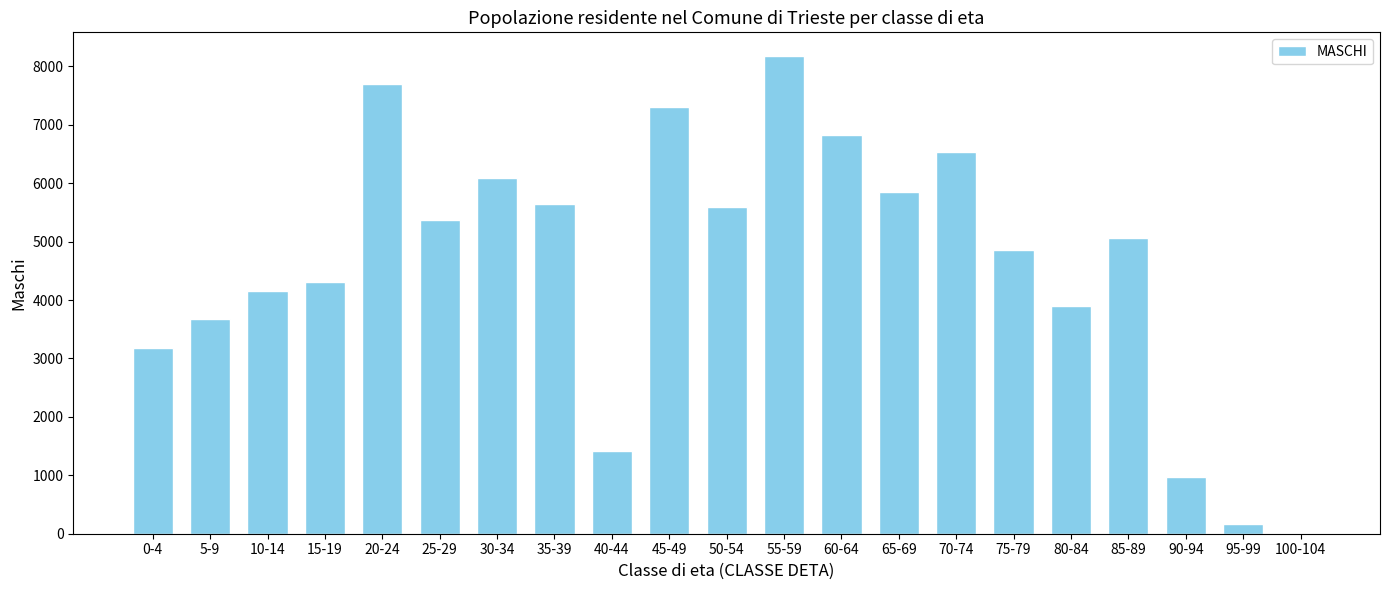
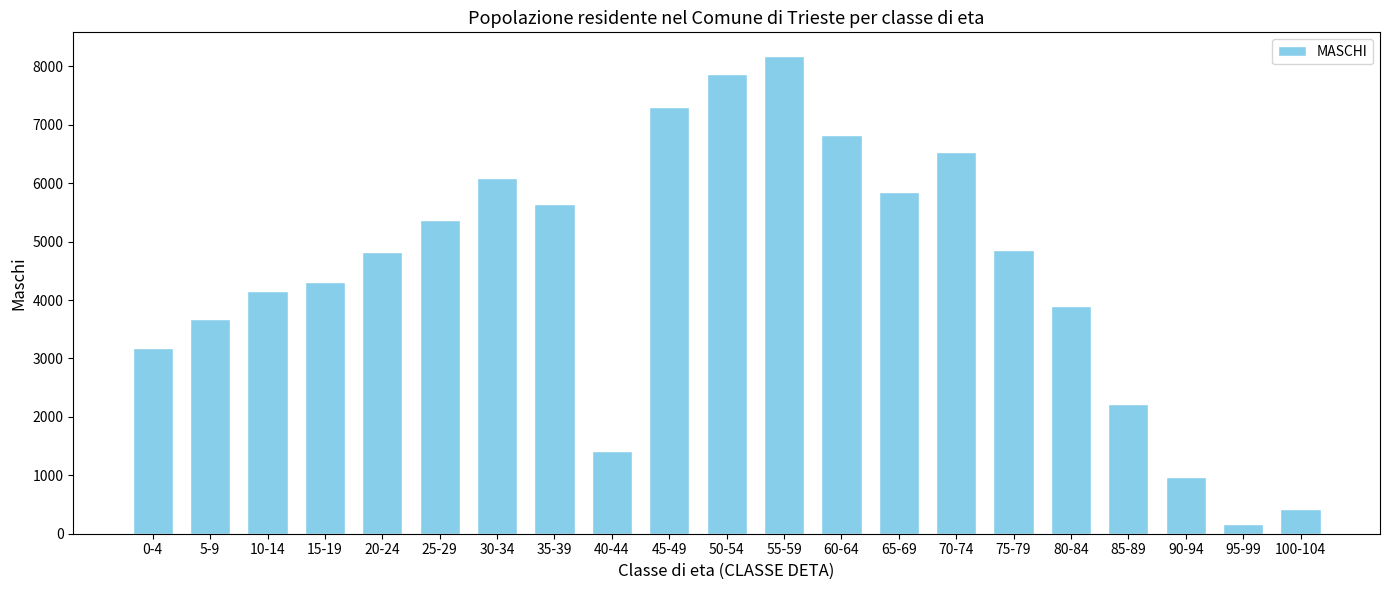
  {
    "0-4": 3200,
    "5-9": 3700,
    "10-14": 4200,
    "15-19": 4300,
-   "20-24": 7700,
+   "20-24": 4800,
    "25-29": 5400,
    "30-34": 6100,
    "35-39": 5600,
    "40-44": 1400,
    "45-49": 7300,
-   "50-54": 5600,
+   "50-54": 7900,
    "55-59": 8200,
    "60-64": 6800,
    "65-69": 5900,
    "70-74": 6500,
    "75-79": 4900,
    "80-84": 3900,
-   "85-89": 5100,
+   "85-89": 2200,
    "90-94": 1000,
    "95-99": 200,
-   "100-104": 0
+   "100-104": 400
  }
